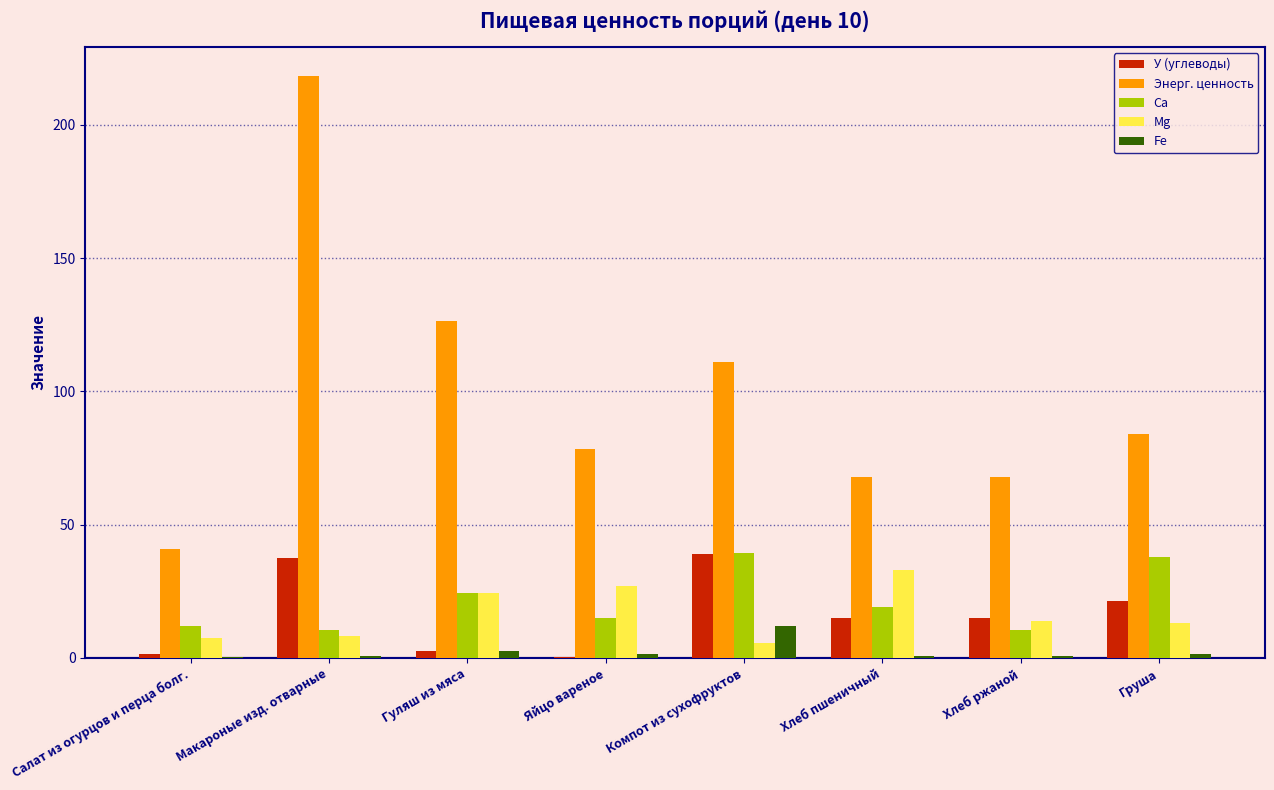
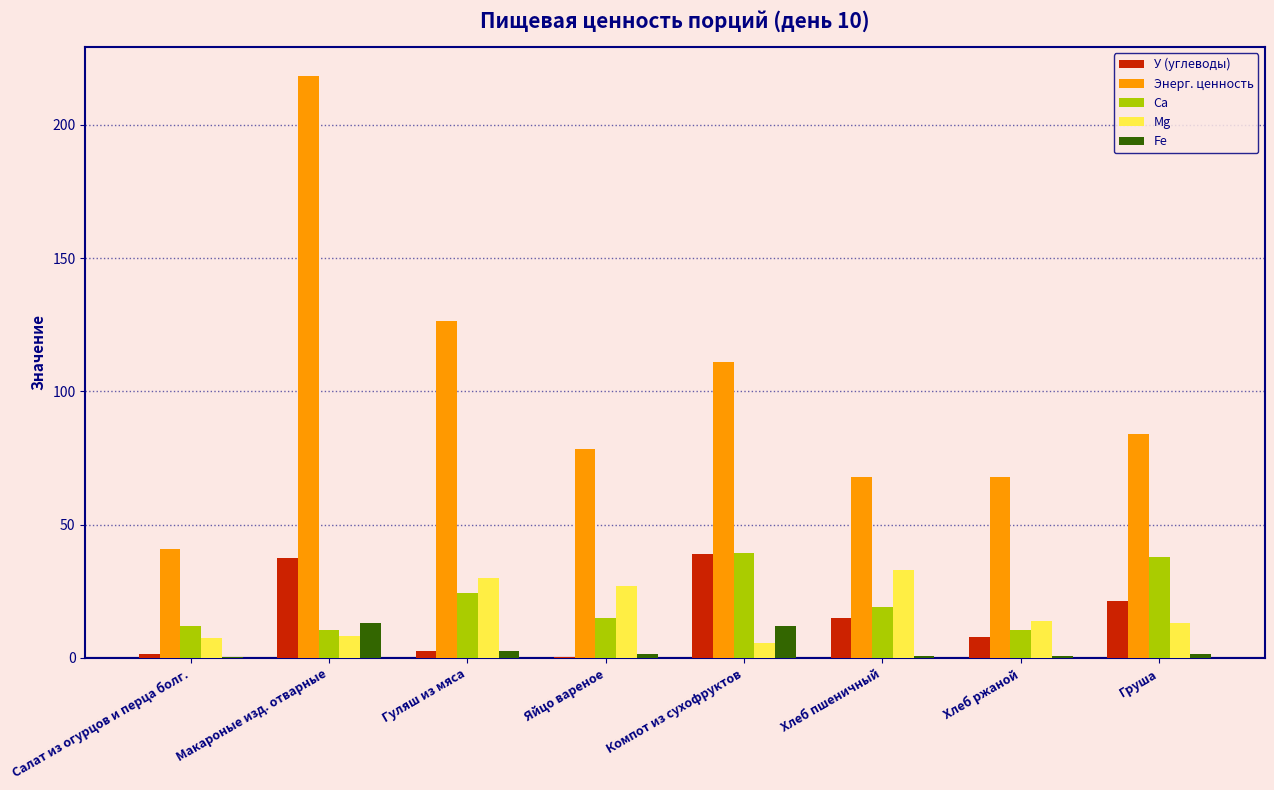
  {
    "У (углеводы)": {
      "Салат из огурцов и перца болг.": 2,
      "Макароные изд. отварные": 38,
      "Гуляш из мяса": 3,
      "Компот из сухофруктов": 39,
      "Хлеб пшеничный": 15,
-     "Хлеб ржаной": 15,
+     "Хлеб ржаной": 8,
      "Груша": 21
    },
    "Энерг. ценность": {
      "Салат из огурцов и перца болг.": 41,
      "Макароные изд. отварные": 218,
      "Гуляш из мяса": 126,
      "Яйцо вареное": 79,
      "Компот из сухофруктов": 111,
      "Хлеб пшеничный": 68,
      "Хлеб ржаной": 68,
      "Груша": 84
    },
    "Ca": {
      "Салат из огурцов и перца болг.": 12,
      "Макароные изд. отварные": 11,
      "Гуляш из мяса": 24,
      "Яйцо вареное": 15,
      "Компот из сухофруктов": 39,
      "Хлеб пшеничный": 19,
      "Хлеб ржаной": 10,
      "Груша": 38
    },
    "Mg": {
      "Салат из огурцов и перца болг.": 8,
      "Макароные изд. отварные": 8,
-     "Гуляш из мяса": 24,
+     "Гуляш из мяса": 30,
      "Яйцо вареное": 27,
      "Компот из сухофруктов": 6,
      "Хлеб пшеничный": 33,
      "Хлеб ржаной": 14,
      "Груша": 13
    },
    "Fe": {
-     "Макароные изд. отварные": 1,
+     "Макароные изд. отварные": 13,
      "Гуляш из мяса": 3,
      "Яйцо вареное": 1,
      "Компот из сухофруктов": 12,
      "Груша": 2
    }
  }
